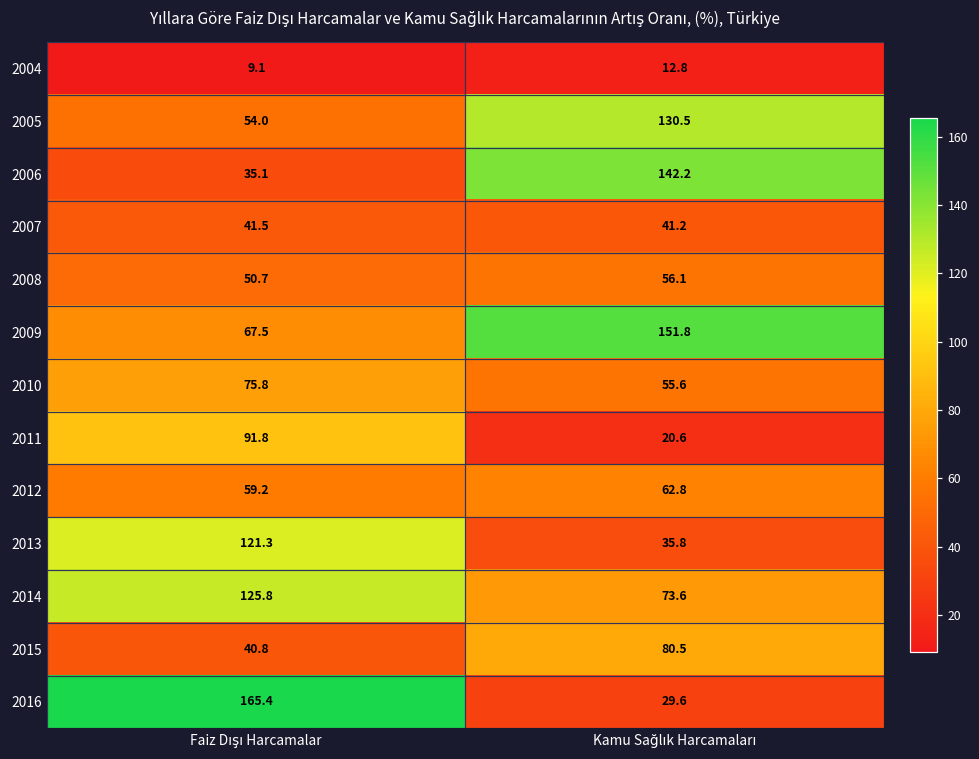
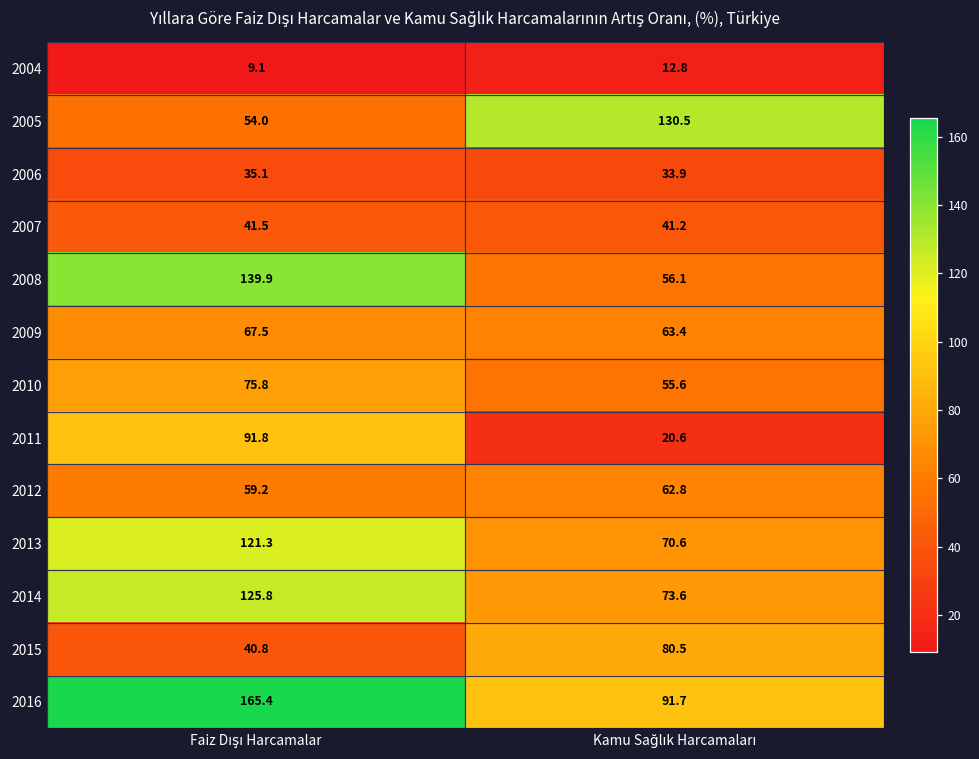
  {
    "2004": {
      "Faiz Dışı Harcamalar": 9.1,
      "Kamu Sağlık Harcamaları": 12.8
    },
    "2005": {
      "Faiz Dışı Harcamalar": 54.0,
      "Kamu Sağlık Harcamaları": 130.5
    },
    "2006": {
      "Faiz Dışı Harcamalar": 35.1,
-     "Kamu Sağlık Harcamaları": 142.2
+     "Kamu Sağlık Harcamaları": 33.9
    },
    "2007": {
      "Faiz Dışı Harcamalar": 41.5,
      "Kamu Sağlık Harcamaları": 41.2
    },
    "2008": {
-     "Faiz Dışı Harcamalar": 50.7,
+     "Faiz Dışı Harcamalar": 139.9,
      "Kamu Sağlık Harcamaları": 56.1
    },
    "2009": {
      "Faiz Dışı Harcamalar": 67.5,
-     "Kamu Sağlık Harcamaları": 151.8
+     "Kamu Sağlık Harcamaları": 63.4
    },
    "2010": {
      "Faiz Dışı Harcamalar": 75.8,
      "Kamu Sağlık Harcamaları": 55.6
    },
    "2011": {
      "Faiz Dışı Harcamalar": 91.8,
      "Kamu Sağlık Harcamaları": 20.6
    },
    "2012": {
      "Faiz Dışı Harcamalar": 59.2,
      "Kamu Sağlık Harcamaları": 62.8
    },
    "2013": {
      "Faiz Dışı Harcamalar": 121.3,
-     "Kamu Sağlık Harcamaları": 35.8
+     "Kamu Sağlık Harcamaları": 70.6
    },
    "2014": {
      "Faiz Dışı Harcamalar": 125.8,
      "Kamu Sağlık Harcamaları": 73.6
    },
    "2015": {
      "Faiz Dışı Harcamalar": 40.8,
      "Kamu Sağlık Harcamaları": 80.5
    },
    "2016": {
      "Faiz Dışı Harcamalar": 165.4,
-     "Kamu Sağlık Harcamaları": 29.6
+     "Kamu Sağlık Harcamaları": 91.7
    }
  }
